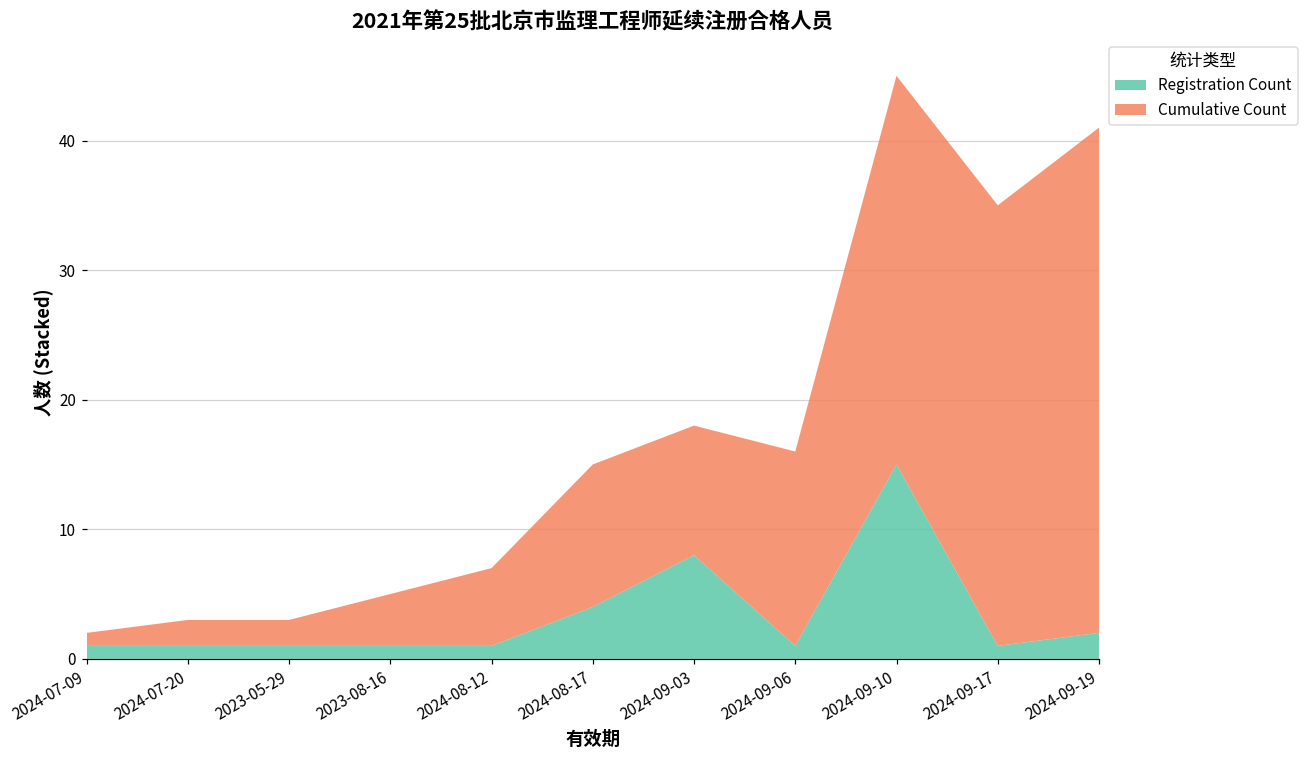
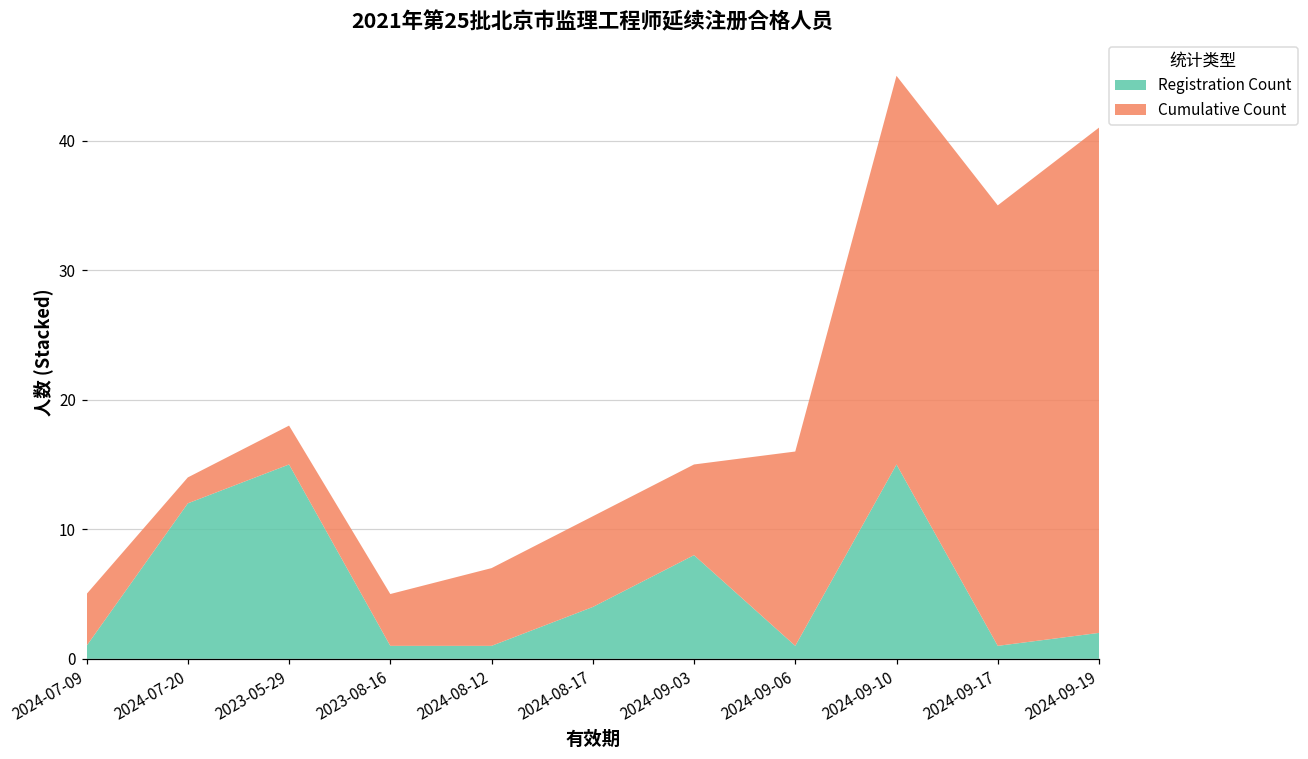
  {
    "Registration Count": {
      "2024-07-09": 1,
-     "2024-07-20": 1,
-     "2023-05-29": 1,
+     "2024-07-20": 12,
+     "2023-05-29": 15,
      "2023-08-16": 1,
      "2024-08-12": 1,
      "2024-08-17": 4,
      "2024-09-03": 8,
      "2024-09-06": 1,
      "2024-09-10": 15,
      "2024-09-17": 1,
      "2024-09-19": 2
    },
    "Cumulative Count": {
-     "2024-07-09": 1,
+     "2024-07-09": 4,
      "2024-07-20": 2,
-     "2023-05-29": 2,
+     "2023-05-29": 3,
      "2023-08-16": 4,
      "2024-08-12": 6,
-     "2024-08-17": 11,
-     "2024-09-03": 10,
+     "2024-08-17": 7,
+     "2024-09-03": 7,
      "2024-09-06": 15,
      "2024-09-10": 30,
      "2024-09-17": 34,
      "2024-09-19": 39
    }
  }
